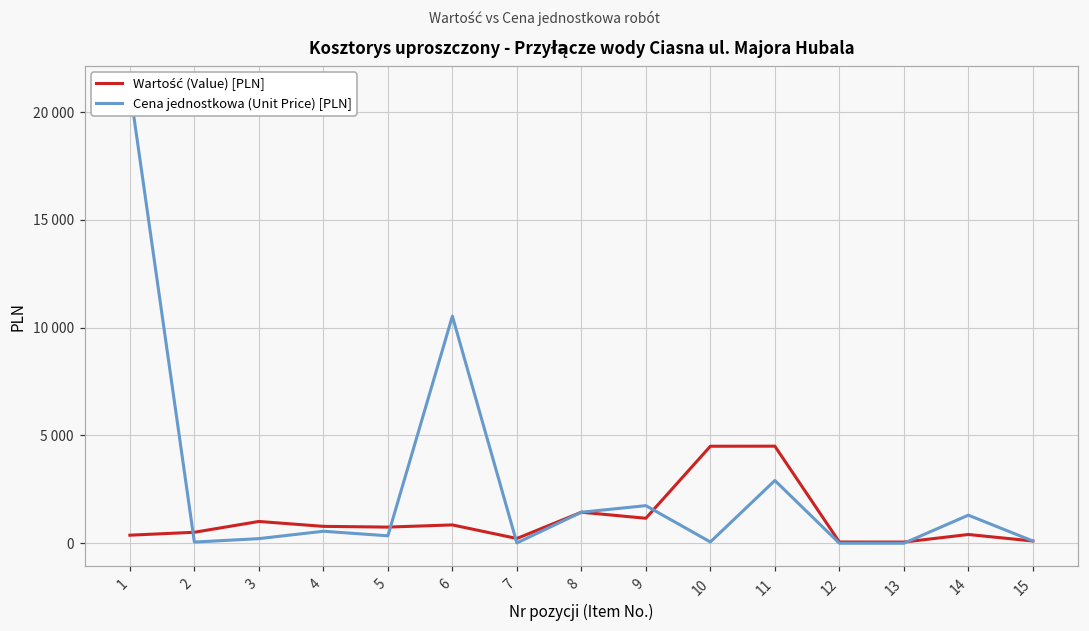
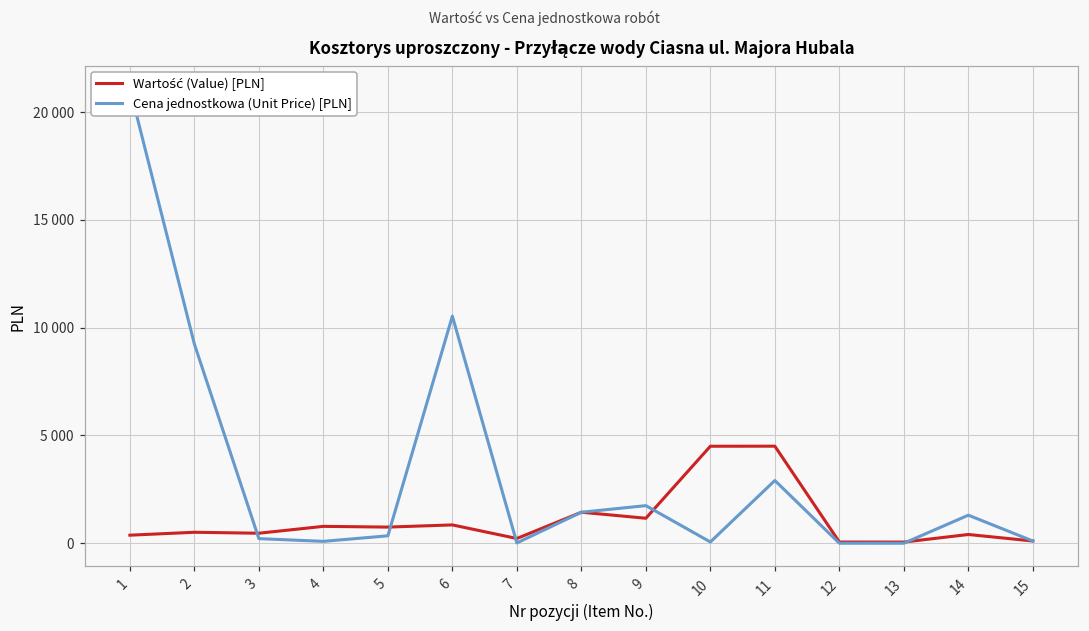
  {
    "Wartość (Value) [PLN]": {
      "1": 400,
      "2": 500,
-     "3": 1000,
+     "3": 500,
      "4": 800,
      "5": 800,
      "6": 900,
      "7": 200,
      "9": 1200,
      "10": 4500,
      "11": 4500,
      "14": 400
    },
    "Cena jednostkowa (Unit Price) [PLN]": {
-     "2": 100,
+     "2": 9200,
      "3": 200,
-     "4": 600,
+     "4": 100,
      "5": 400,
      "6": 10500,
      "7": 0,
      "9": 1700,
      "10": 100,
      "11": 2900,
      "14": 1300
    }
  }
